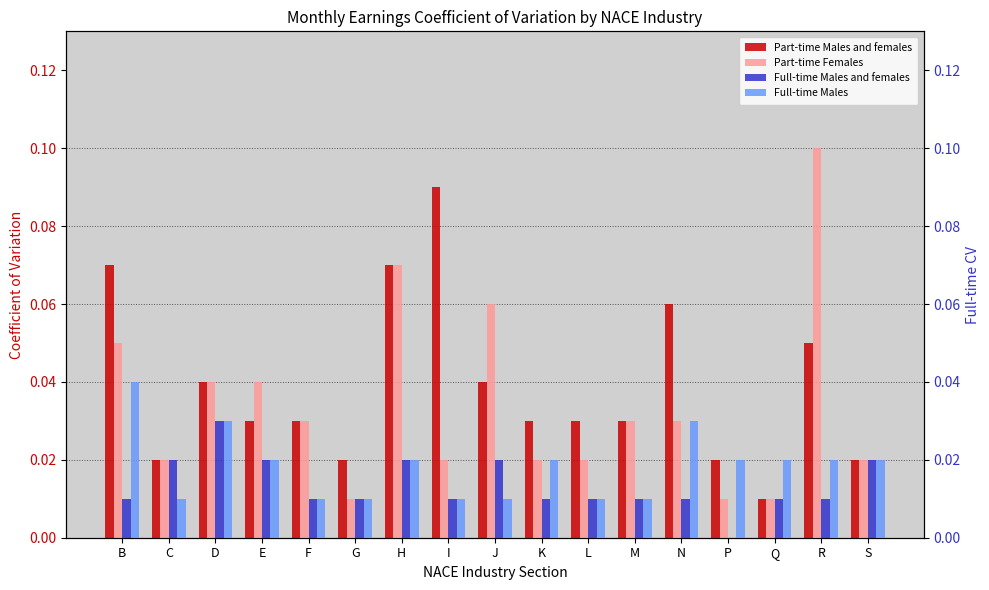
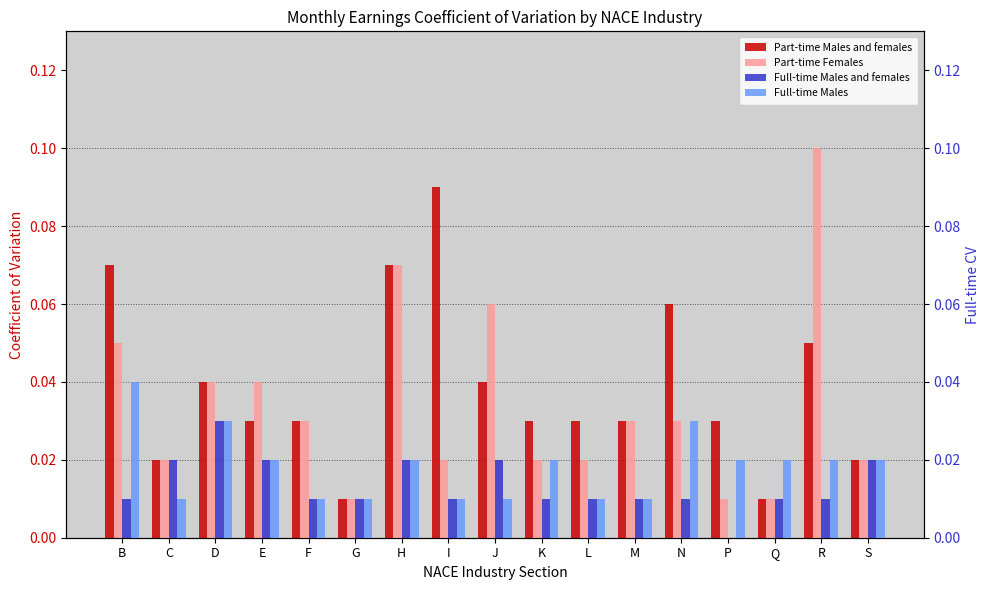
  {
    "Part-time Males and females": {
      "B": 0.07,
      "C": 0.02,
      "D": 0.04,
      "E": 0.03,
      "F": 0.03,
-     "G": 0.02,
+     "G": 0.01,
      "H": 0.07,
      "I": 0.09,
      "J": 0.04,
      "K": 0.03,
      "L": 0.03,
      "M": 0.03,
      "N": 0.06,
-     "P": 0.02,
+     "P": 0.03,
      "Q": 0.01,
      "R": 0.05,
      "S": 0.02
    },
    "Part-time Females": {
      "B": 0.05,
      "C": 0.02,
      "D": 0.04,
      "E": 0.04,
      "F": 0.03,
      "G": 0.01,
      "H": 0.07,
      "I": 0.02,
      "J": 0.06,
      "K": 0.02,
      "L": 0.02,
      "M": 0.03,
      "N": 0.03,
      "P": 0.01,
      "Q": 0.01,
      "R": 0.10,
      "S": 0.02
    },
    "Full-time Males and females": {
      "B": 0.010,
      "C": 0.020,
      "D": 0.030,
      "E": 0.020,
      "F": 0.010,
      "G": 0.010,
      "H": 0.020,
      "I": 0.010,
      "J": 0.020,
      "K": 0.010,
      "L": 0.010,
      "M": 0.010,
      "N": 0.010,
      "P": 0.000,
      "Q": 0.010,
      "R": 0.010,
      "S": 0.020
    },
    "Full-time Males": {
      "B": 0.040,
      "C": 0.010,
      "D": 0.030,
      "E": 0.020,
      "F": 0.010,
      "G": 0.010,
      "H": 0.020,
      "I": 0.010,
      "J": 0.010,
      "K": 0.020,
      "L": 0.010,
      "M": 0.010,
      "N": 0.030,
      "P": 0.020,
      "Q": 0.020,
      "R": 0.020,
      "S": 0.020
    }
  }
